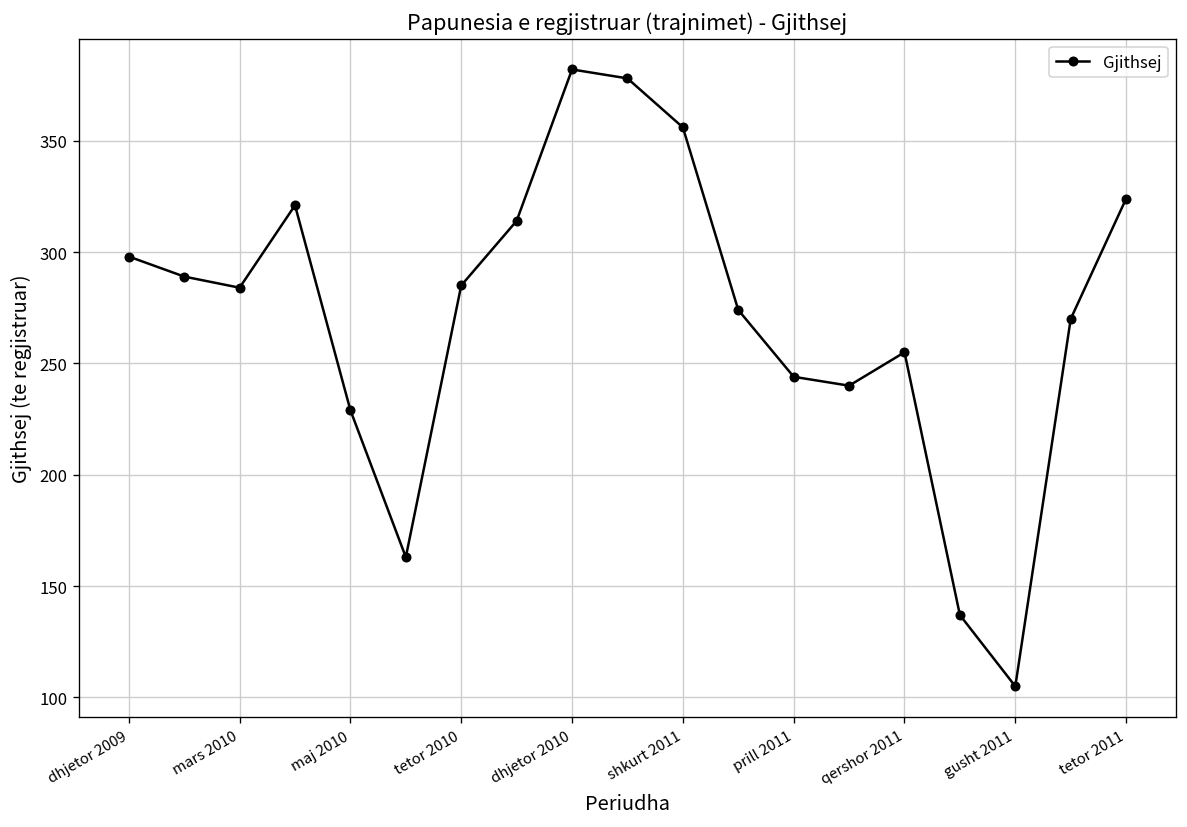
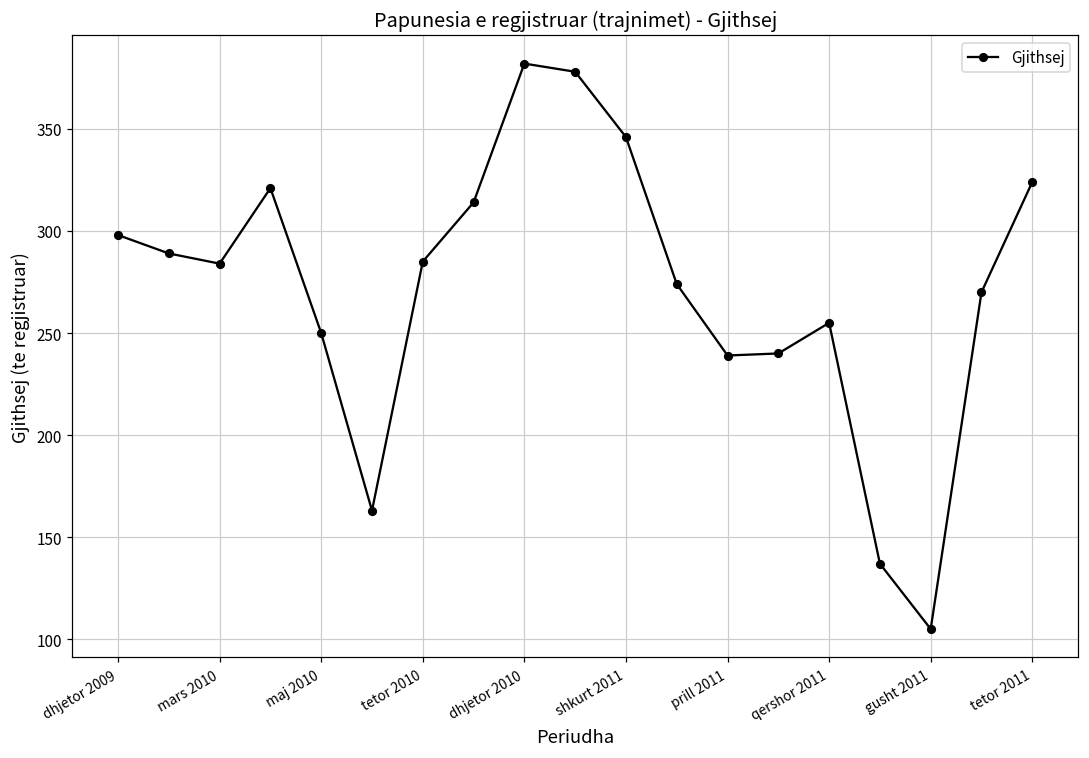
  {
    "dhjetor 2009": 298,
    "mars 2010": 284,
-   "maj 2010": 229,
+   "maj 2010": 250,
    "tetor 2010": 285,
    "dhjetor 2010": 382,
-   "shkurt 2011": 356,
-   "prill 2011": 244,
+   "shkurt 2011": 346,
+   "prill 2011": 239,
    "qershor 2011": 255,
    "gusht 2011": 105,
    "tetor 2011": 324
  }
